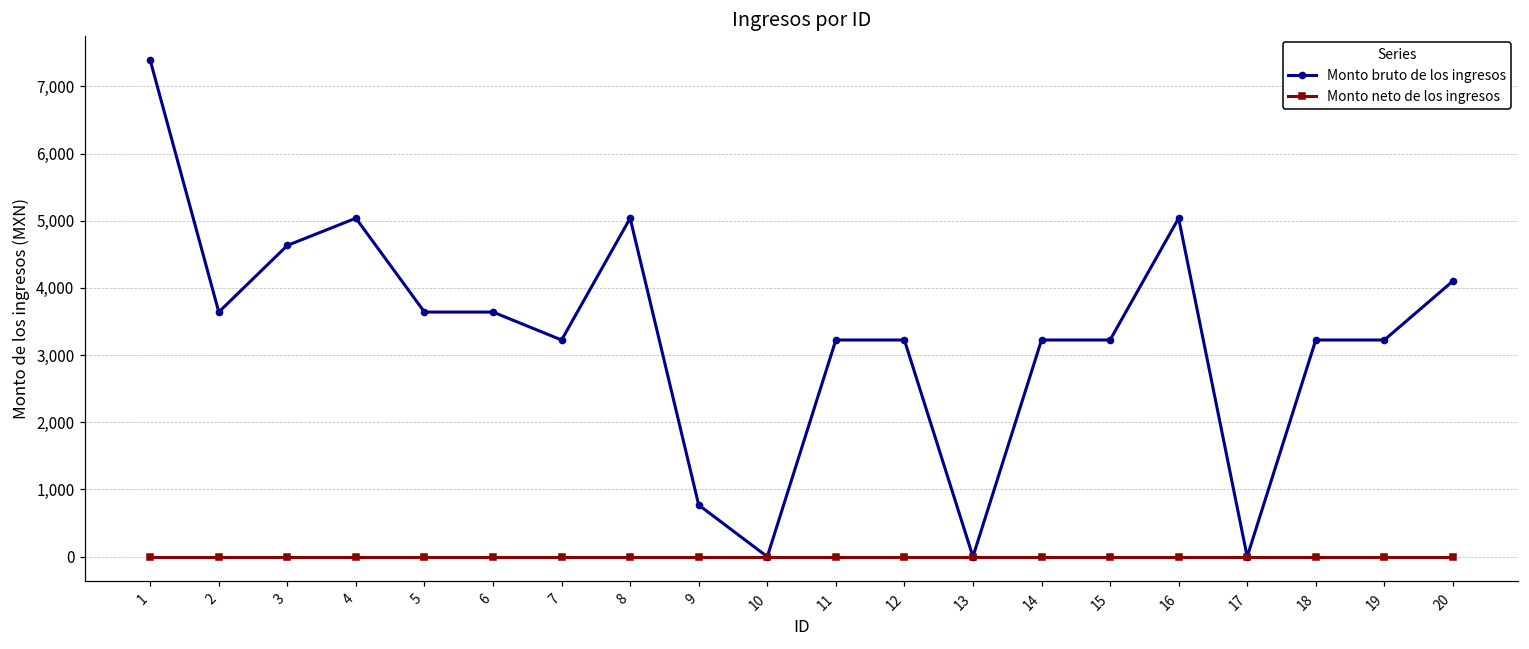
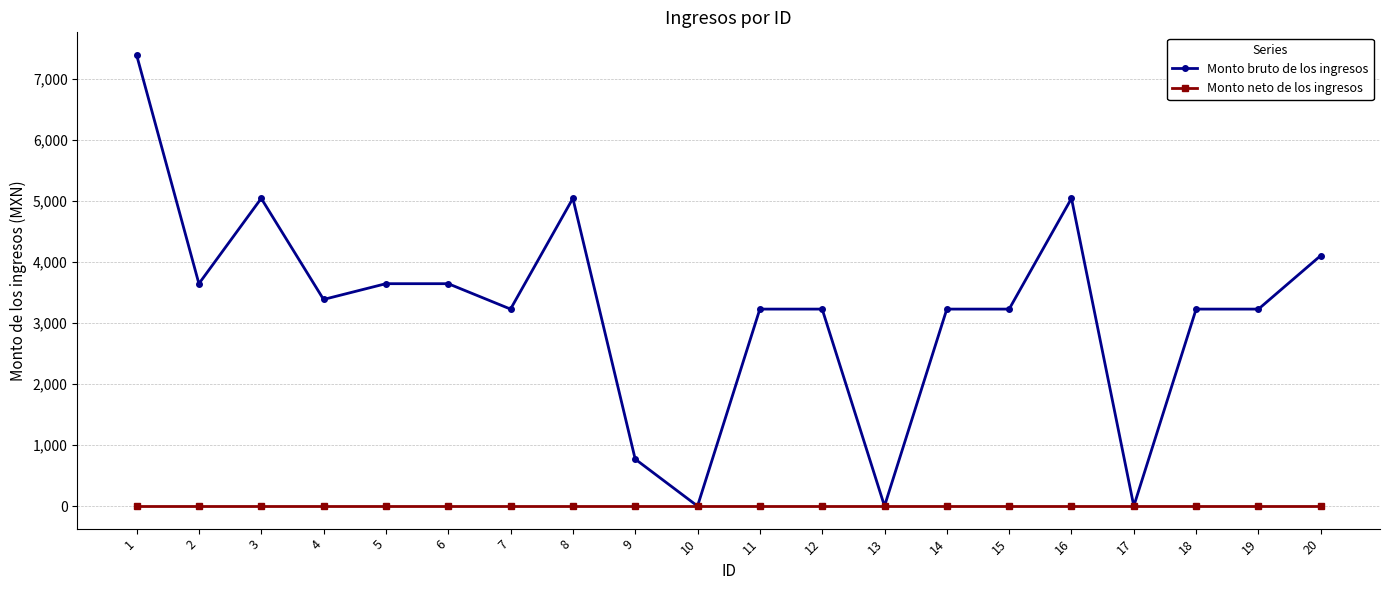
  {
    "Monto bruto de los ingresos": {
      "1": "7,400",
      "2": "3,600",
-     "3": "4,600",
-     "4": "5,000",
+     "3": "5,000",
+     "4": "3,400",
      "5": "3,600",
      "6": "3,600",
      "7": "3,200",
      "8": "5,000",
      "9": "800",
      "11": "3,200",
      "12": "3,200",
      "14": "3,200",
      "15": "3,200",
      "16": "5,000",
      "18": "3,200",
      "19": "3,200",
      "20": "4,100"
    },
    "Monto neto de los ingresos": {
      "1": "0",
      "2": "0",
      "3": "0",
      "4": "0",
      "5": "0",
      "6": "0",
      "7": "0",
      "8": "0",
      "9": "0",
      "11": "0",
      "12": "0",
      "14": "0",
      "15": "0",
      "16": "0",
      "18": "0",
      "19": "0",
      "20": "0"
    }
  }
